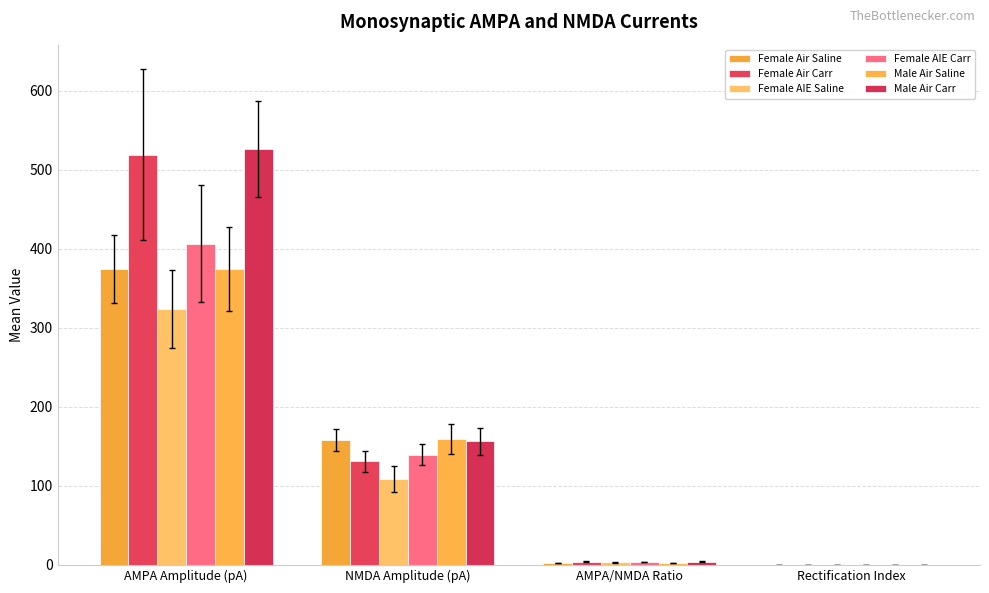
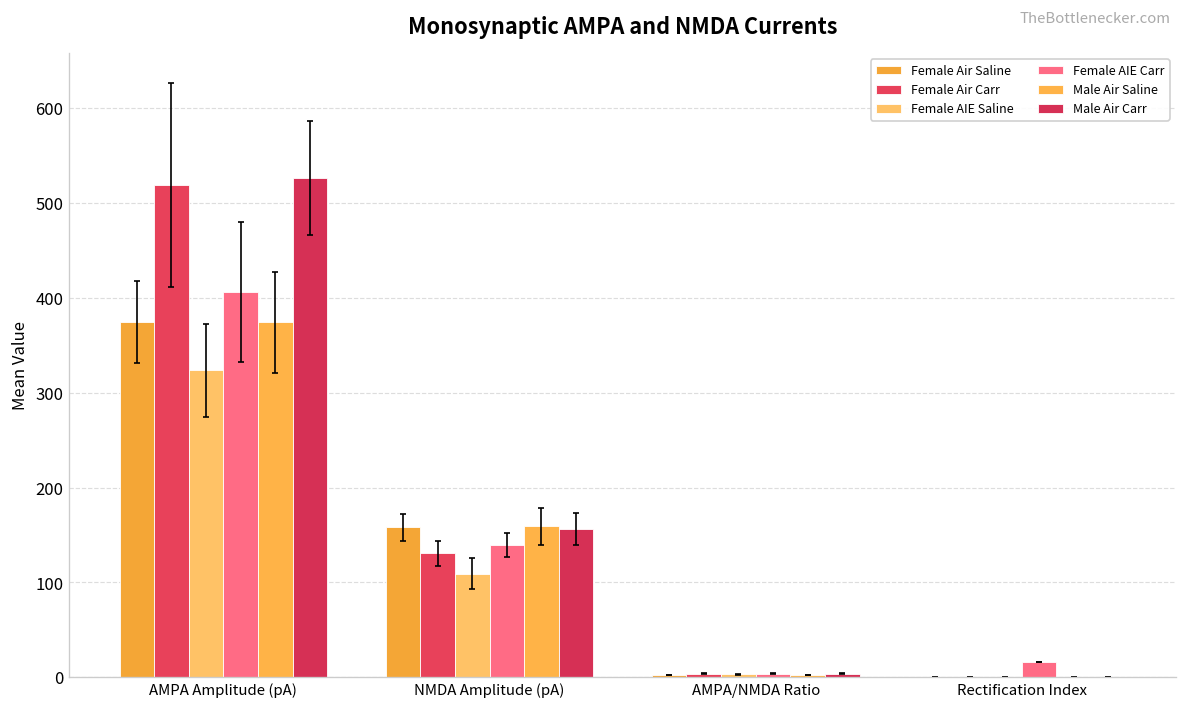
  {
    "Female AIE Carr": {
      "AMPA Amplitude (pA)": 410,
      "NMDA Amplitude (pA)": 140,
      "AMPA/NMDA Ratio": 0,
-     "Rectification Index": 0
+     "Rectification Index": 20
    }
  }
